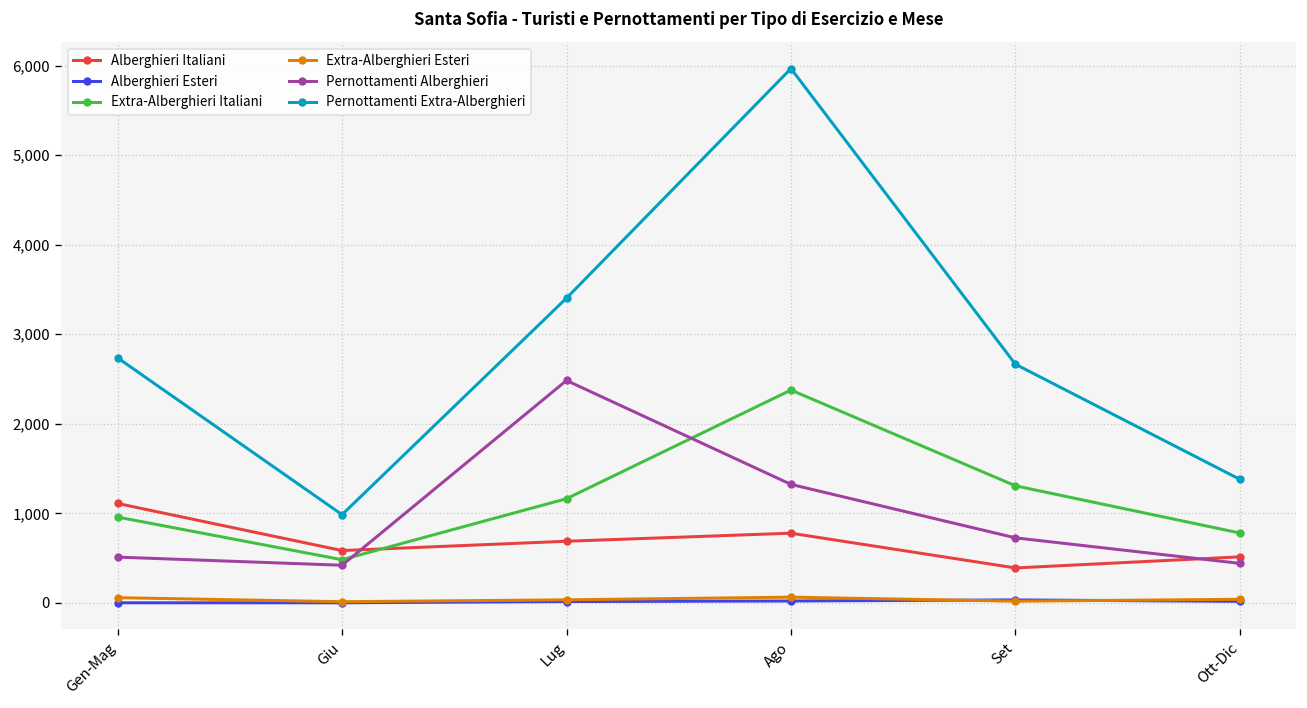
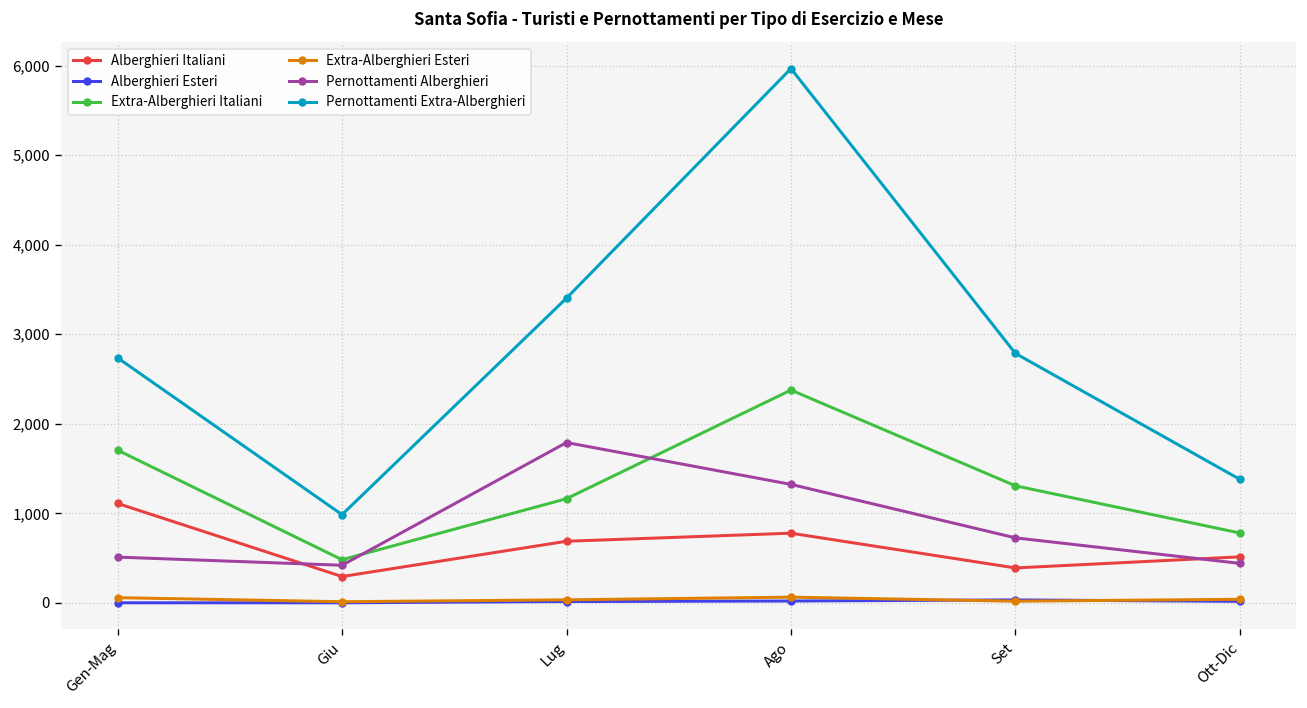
  {
    "Alberghieri Italiani": {
      "Gen-Mag": "1,100",
-     "Giu": "600",
+     "Giu": "300",
      "Lug": "700",
      "Ago": "800",
      "Set": "400",
      "Ott-Dic": "500"
    },
    "Alberghieri Esteri": {
      "Gen-Mag": "0",
      "Ago": "0"
    },
    "Extra-Alberghieri Italiani": {
-     "Gen-Mag": "1,000",
+     "Gen-Mag": "1,700",
      "Giu": "500",
      "Lug": "1,200",
      "Ago": "2,400",
      "Set": "1,300",
      "Ott-Dic": "800"
    },
    "Extra-Alberghieri Esteri": {
      "Gen-Mag": "100",
      "Ago": "100"
    },
    "Pernottamenti Alberghieri": {
      "Gen-Mag": "500",
      "Giu": "400",
-     "Lug": "2,500",
+     "Lug": "1,800",
      "Ago": "1,300",
      "Set": "700",
      "Ott-Dic": "400"
    },
    "Pernottamenti Extra-Alberghieri": {
      "Gen-Mag": "2,700",
      "Giu": "1,000",
      "Lug": "3,400",
      "Ago": "6,000",
-     "Set": "2,700",
+     "Set": "2,800",
      "Ott-Dic": "1,400"
    }
  }
